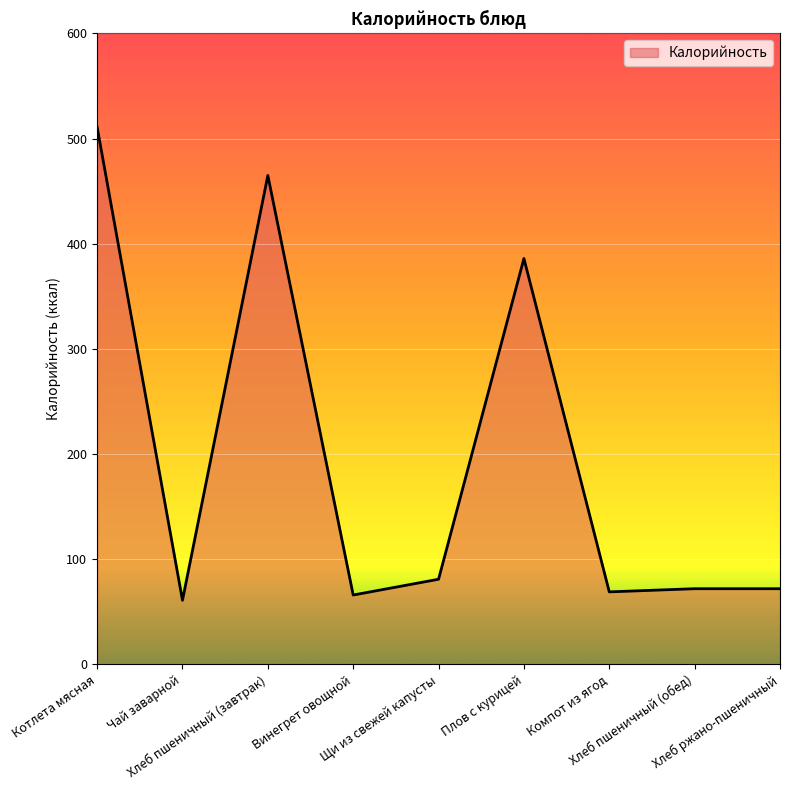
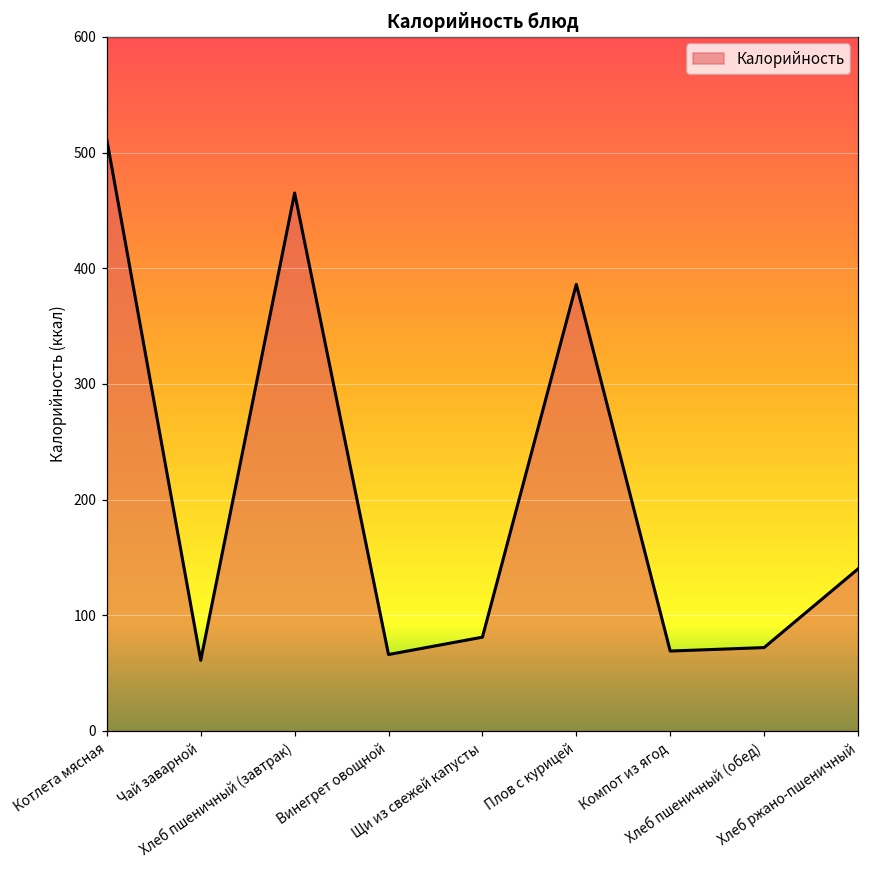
  {
    "Котлета мясная": 511,
    "Чай заварной": 61,
    "Хлеб пшеничный (завтрак)": 465,
    "Винегрет овощной": 66,
    "Щи из свежей капусты": 81,
    "Плов с курицей": 386,
    "Компот из ягод": 69,
    "Хлеб пшеничный (обед)": 72,
-   "Хлеб ржано-пшеничный": 72
+   "Хлеб ржано-пшеничный": 140
  }
